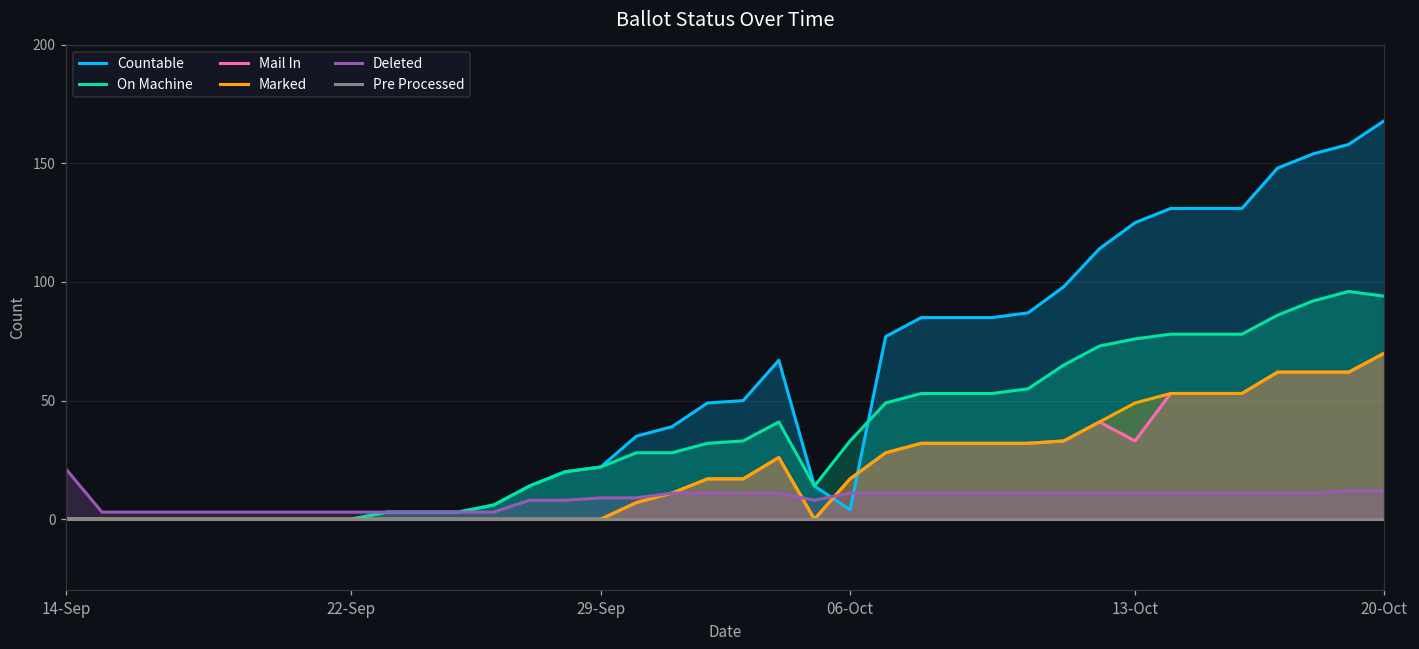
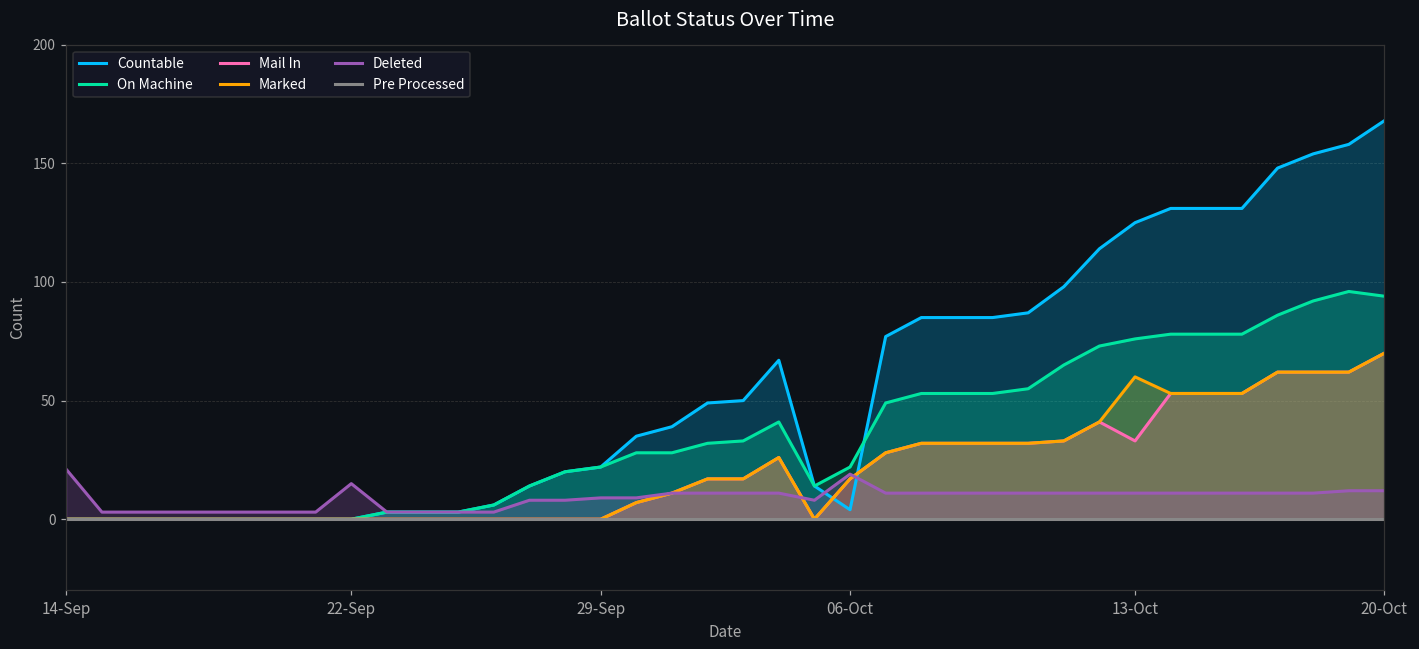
  {
    "Countable": {
      "06-Oct": 4,
      "13-Oct": 125,
      "20-Oct": 168
    },
    "On Machine": {
-     "06-Oct": 33,
+     "06-Oct": 22,
      "13-Oct": 76,
      "20-Oct": 94
    },
    "Mail In": {
      "13-Oct": 33
    },
    "Marked": {
-     "13-Oct": 49
+     "13-Oct": 60
    },
    "Deleted": {
      "14-Sep": 21,
-     "22-Sep": 3,
+     "22-Sep": 15,
      "29-Sep": 9,
-     "06-Oct": 11,
+     "06-Oct": 19,
      "13-Oct": 11,
      "20-Oct": 12
    },
    "Pre Processed": {
      "06-Oct": 0,
      "13-Oct": 0,
      "20-Oct": 0
    }
  }
